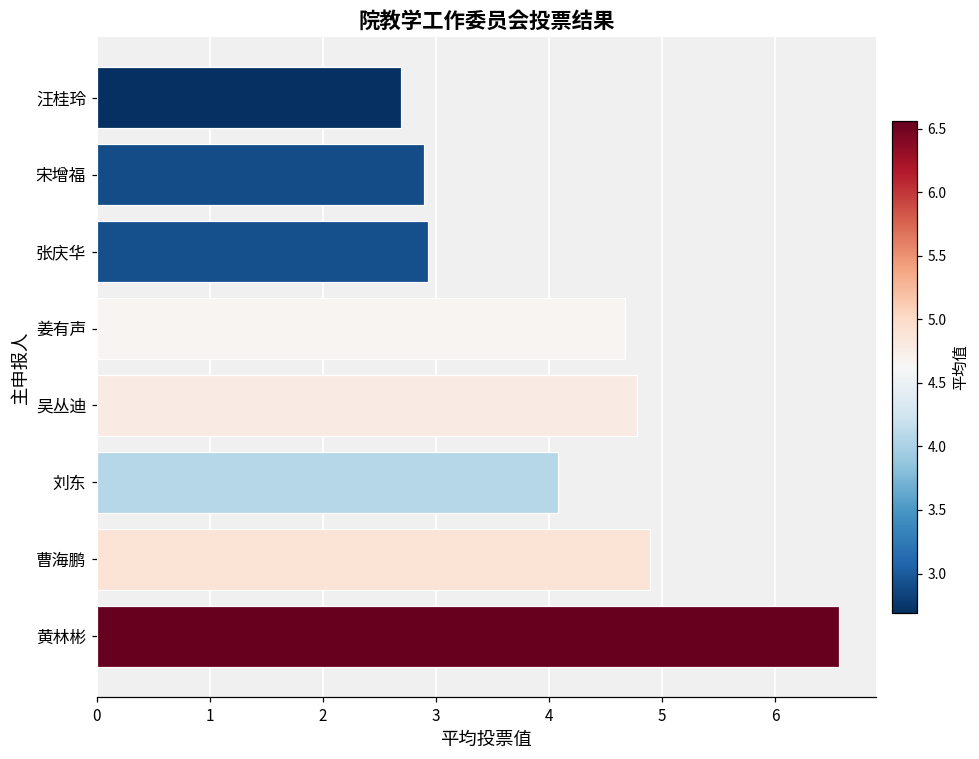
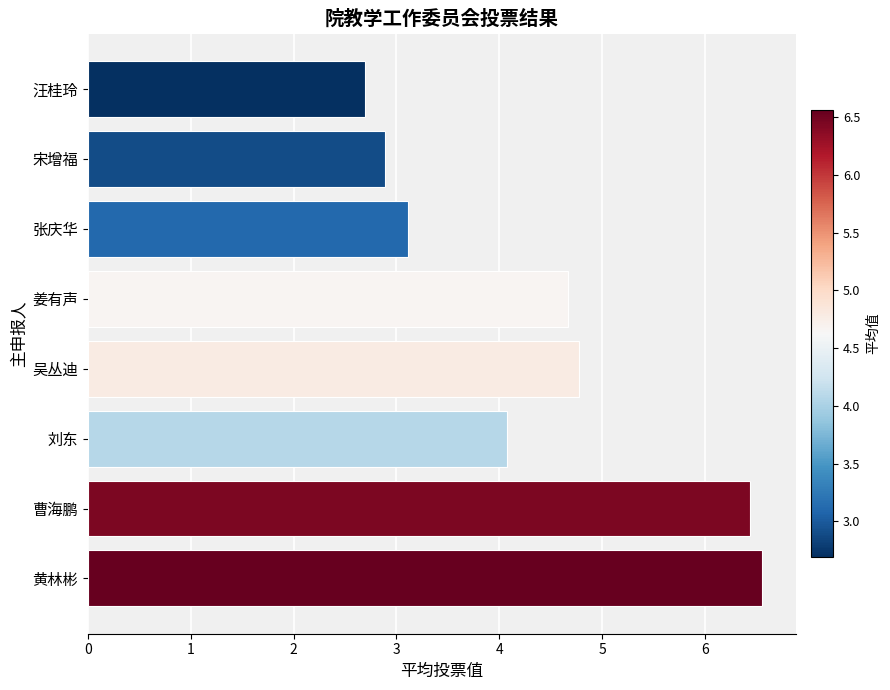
  {
    "汪桂玲": 2.69,
    "宋增福": 2.89,
-   "张庆华": 2.93,
+   "张庆华": 3.11,
    "姜有声": 4.67,
    "吴丛迪": 4.78,
    "刘东": 4.08,
-   "曹海鹏": 4.89,
+   "曹海鹏": 6.44,
    "黄林彬": 6.56
  }
